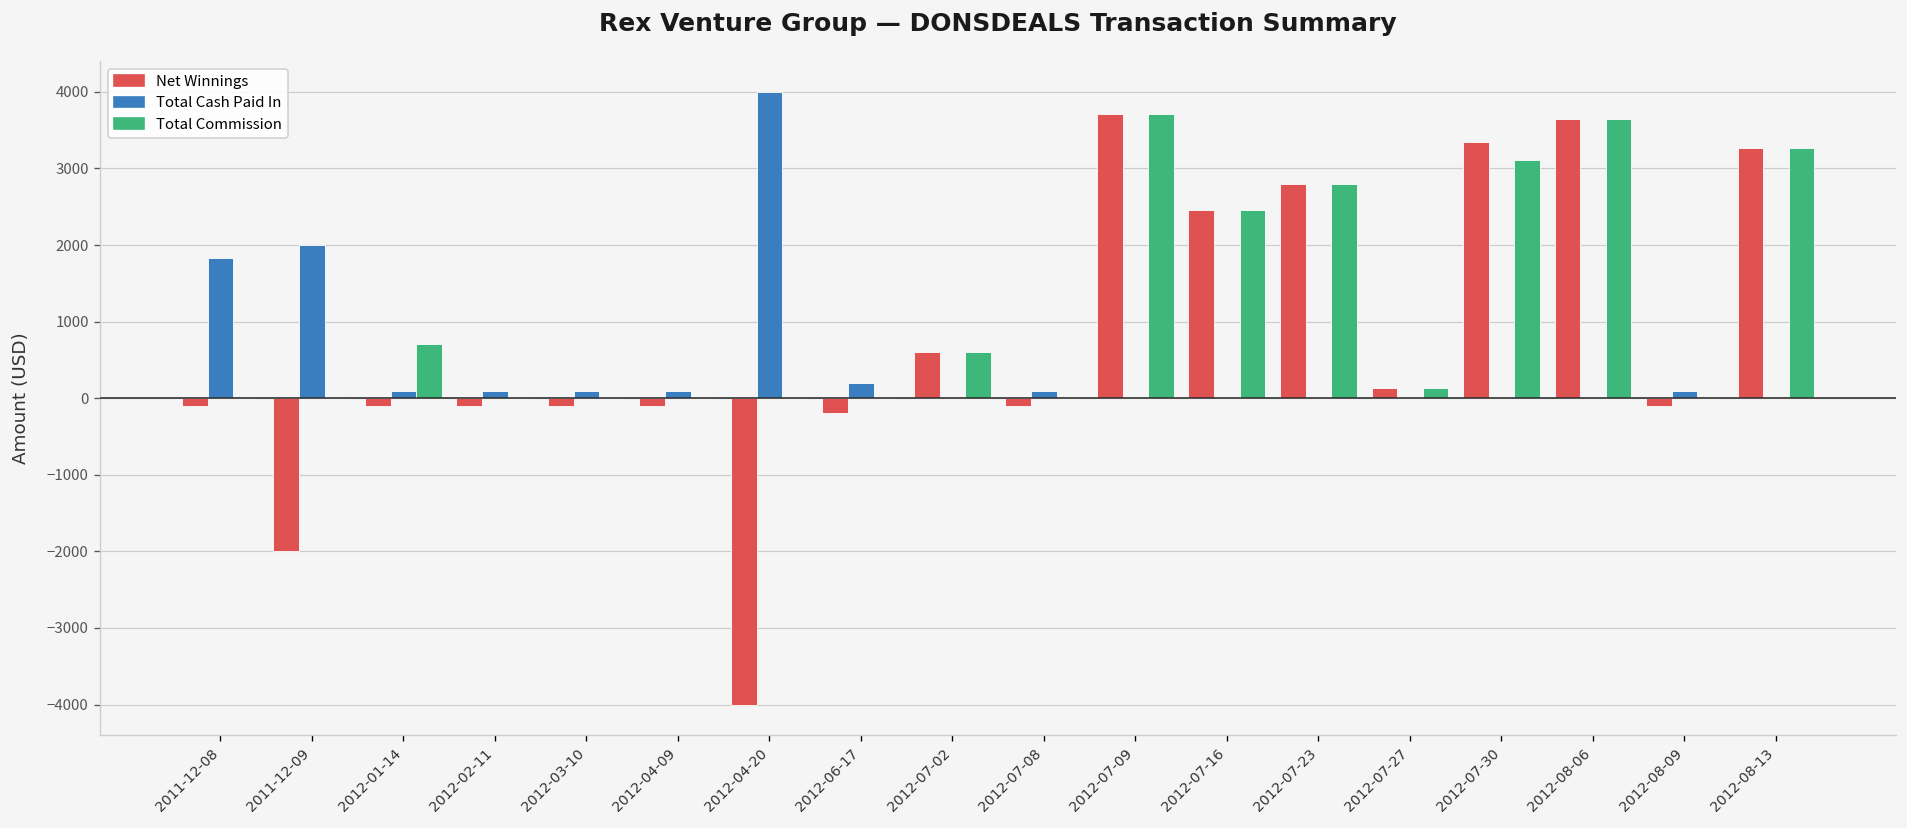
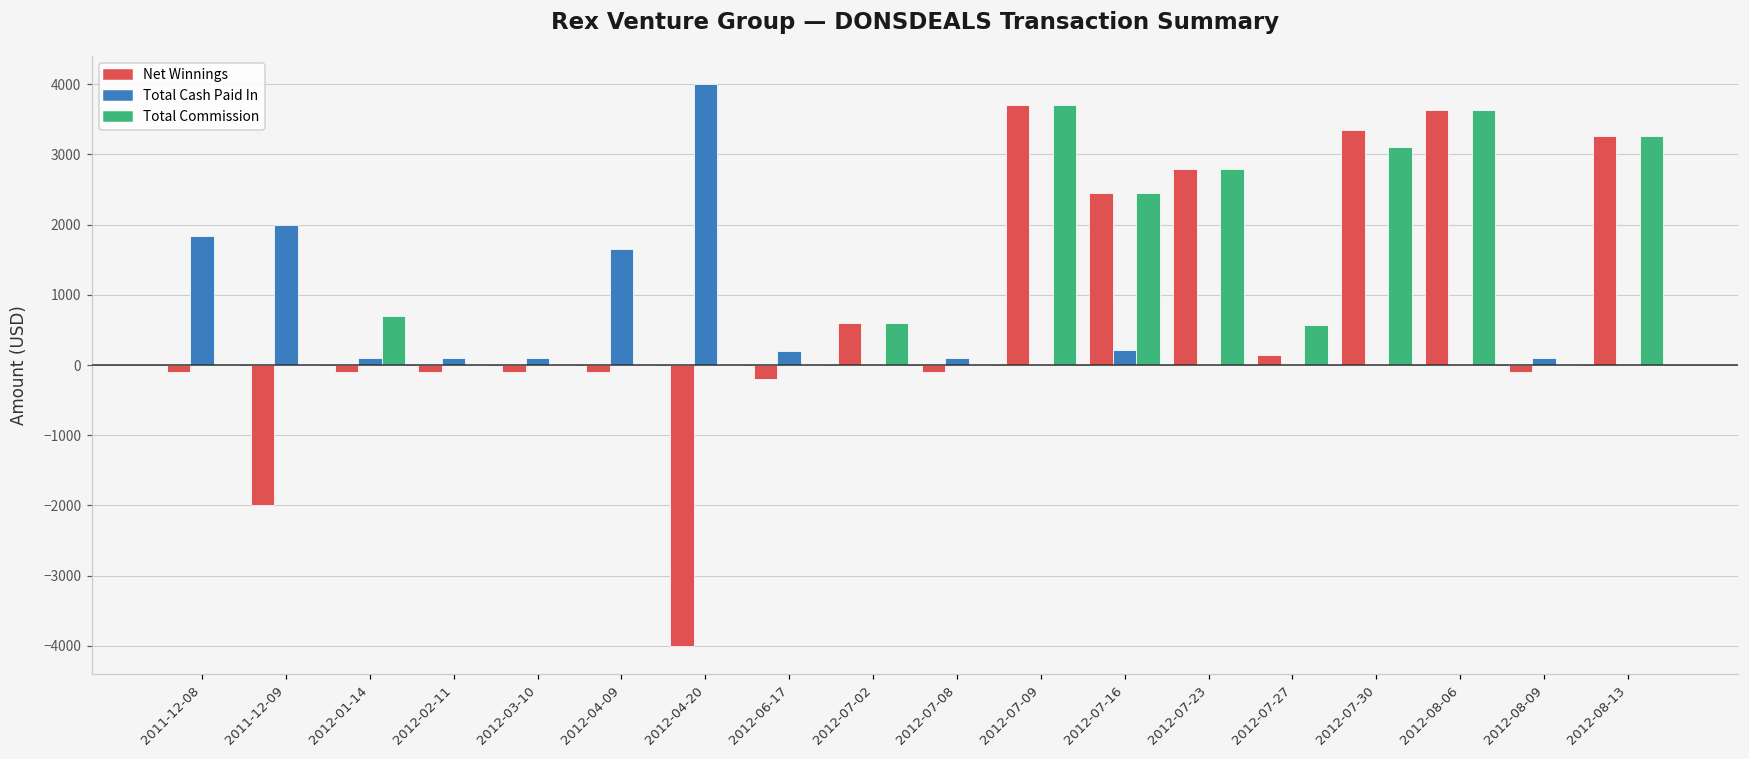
  {
    "Net Winnings": {
      "2011-12-08": -100,
      "2011-12-09": -2000,
      "2012-01-14": -100,
      "2012-02-11": -100,
      "2012-03-10": -100,
      "2012-04-09": -100,
      "2012-04-20": -4000,
      "2012-06-17": -200,
      "2012-07-02": 600,
      "2012-07-08": -100,
      "2012-07-09": 3700,
      "2012-07-16": 2500,
      "2012-07-23": 2800,
      "2012-07-27": 100,
      "2012-07-30": 3300,
      "2012-08-06": 3600,
      "2012-08-09": -100,
      "2012-08-13": 3300
    },
    "Total Cash Paid In": {
      "2011-12-08": 1800,
      "2011-12-09": 2000,
      "2012-01-14": 100,
      "2012-02-11": 100,
      "2012-03-10": 100,
-     "2012-04-09": 100,
+     "2012-04-09": 1700,
      "2012-04-20": 4000,
      "2012-06-17": 200,
      "2012-07-02": 0,
      "2012-07-08": 100,
      "2012-07-09": 0,
-     "2012-07-16": 0,
+     "2012-07-16": 200,
      "2012-07-23": 0,
      "2012-07-27": 0,
      "2012-07-30": 0,
      "2012-08-06": 0,
      "2012-08-09": 100,
      "2012-08-13": 0
    },
    "Total Commission": {
      "2011-12-08": 0,
      "2011-12-09": 0,
      "2012-01-14": 700,
      "2012-02-11": 0,
      "2012-03-10": 0,
      "2012-04-09": 0,
      "2012-04-20": 0,
      "2012-06-17": 0,
      "2012-07-02": 600,
      "2012-07-08": 0,
      "2012-07-09": 3700,
      "2012-07-16": 2500,
      "2012-07-23": 2800,
-     "2012-07-27": 100,
+     "2012-07-27": 600,
      "2012-07-30": 3100,
      "2012-08-06": 3600,
      "2012-08-09": 0,
      "2012-08-13": 3300
    }
  }
